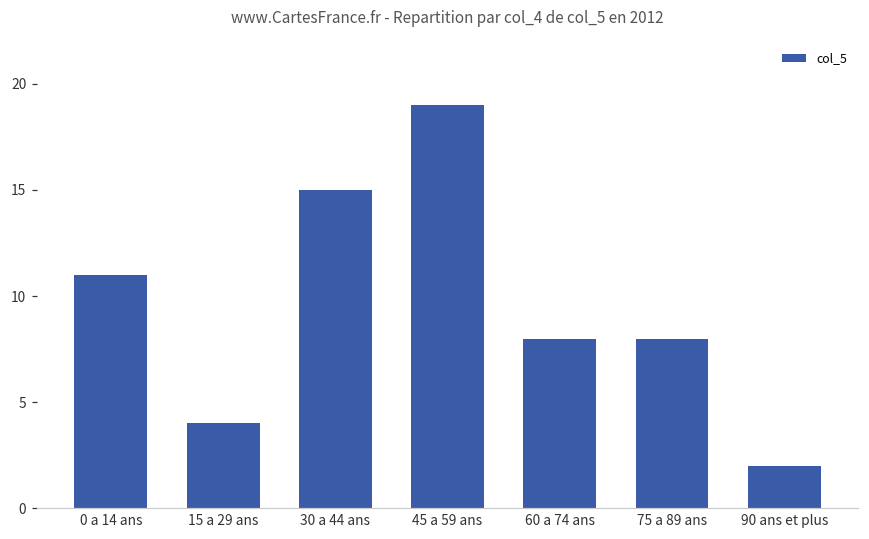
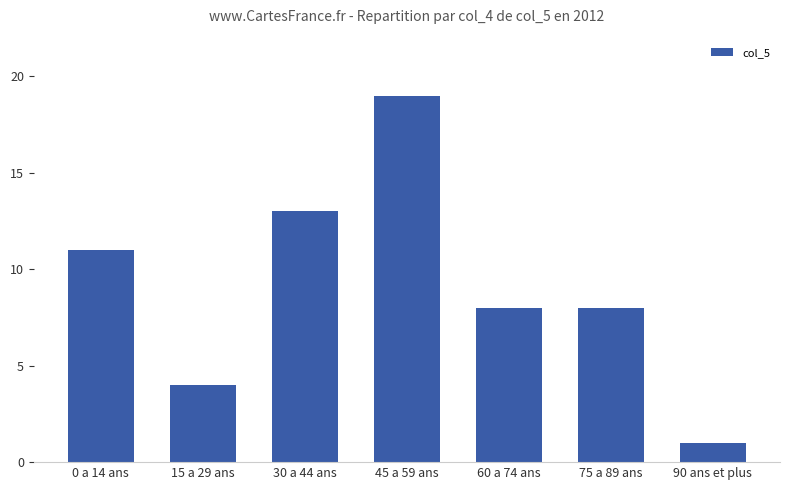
  {
    "0 a 14 ans": 11,
    "15 a 29 ans": 4,
-   "30 a 44 ans": 15,
+   "30 a 44 ans": 13,
    "45 a 59 ans": 19,
    "60 a 74 ans": 8,
    "75 a 89 ans": 8,
-   "90 ans et plus": 2
+   "90 ans et plus": 1
  }
